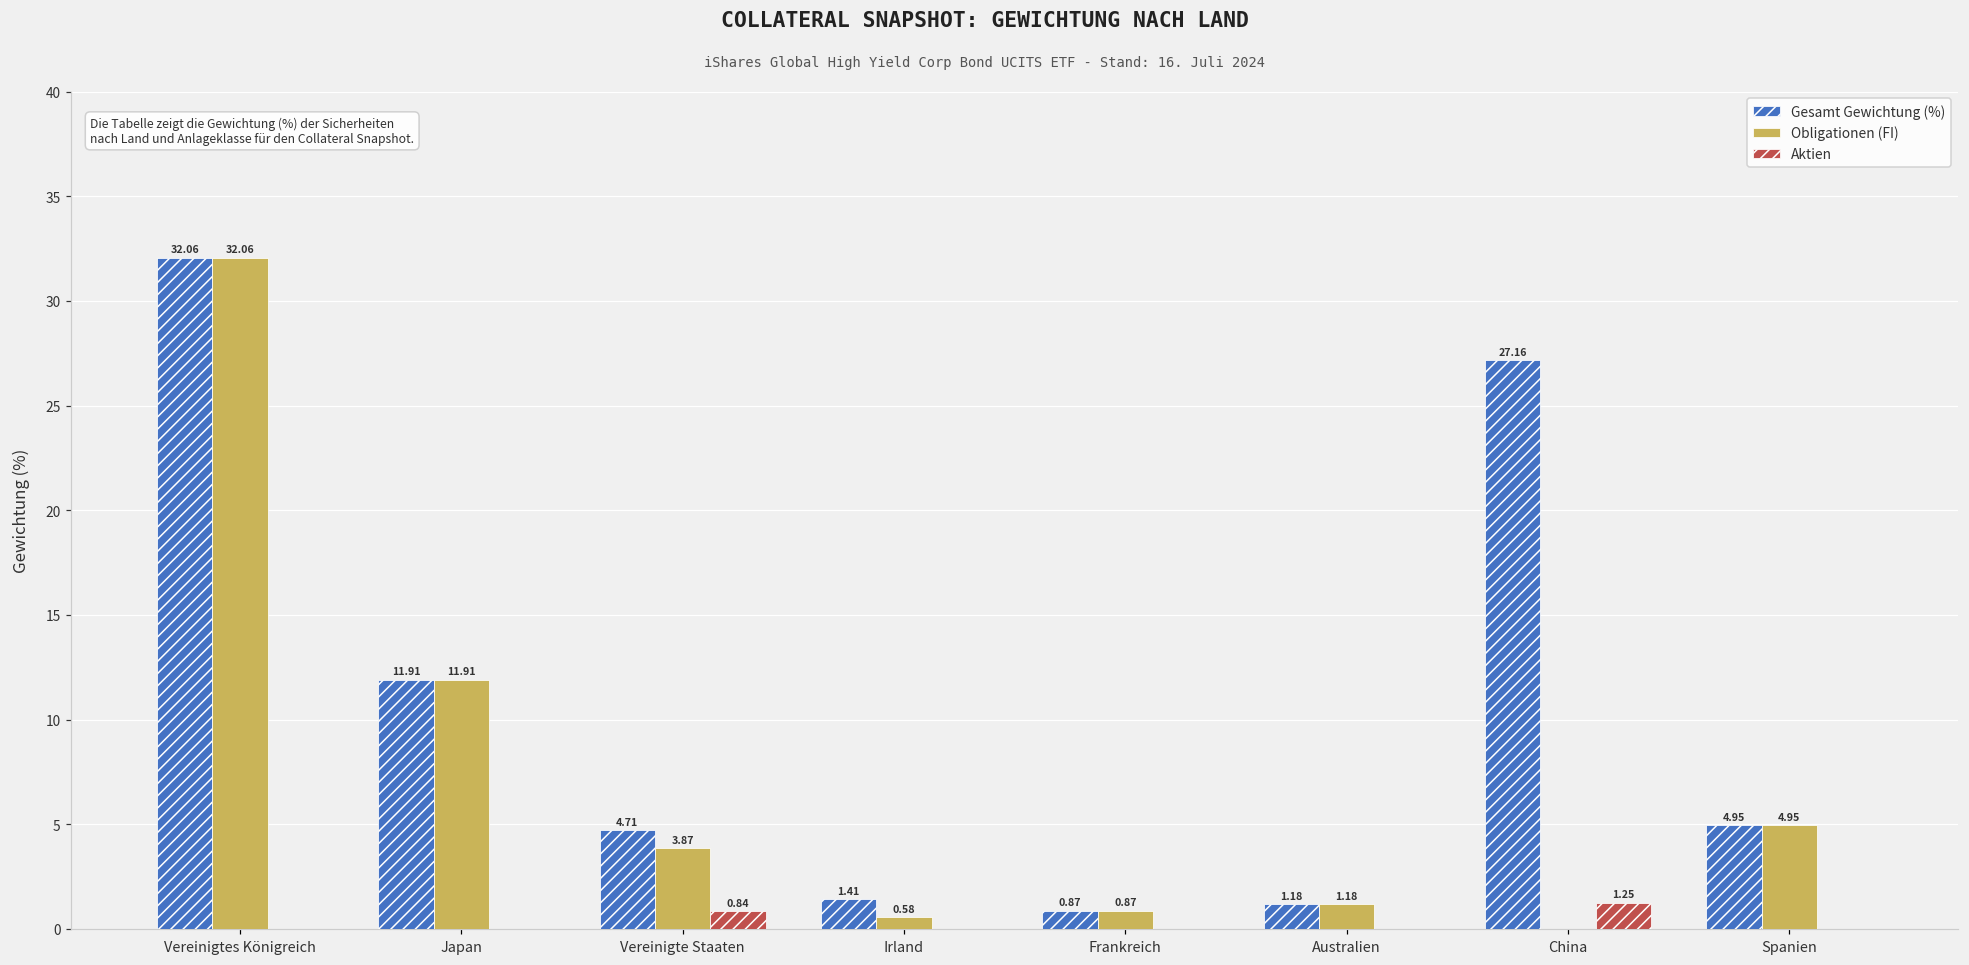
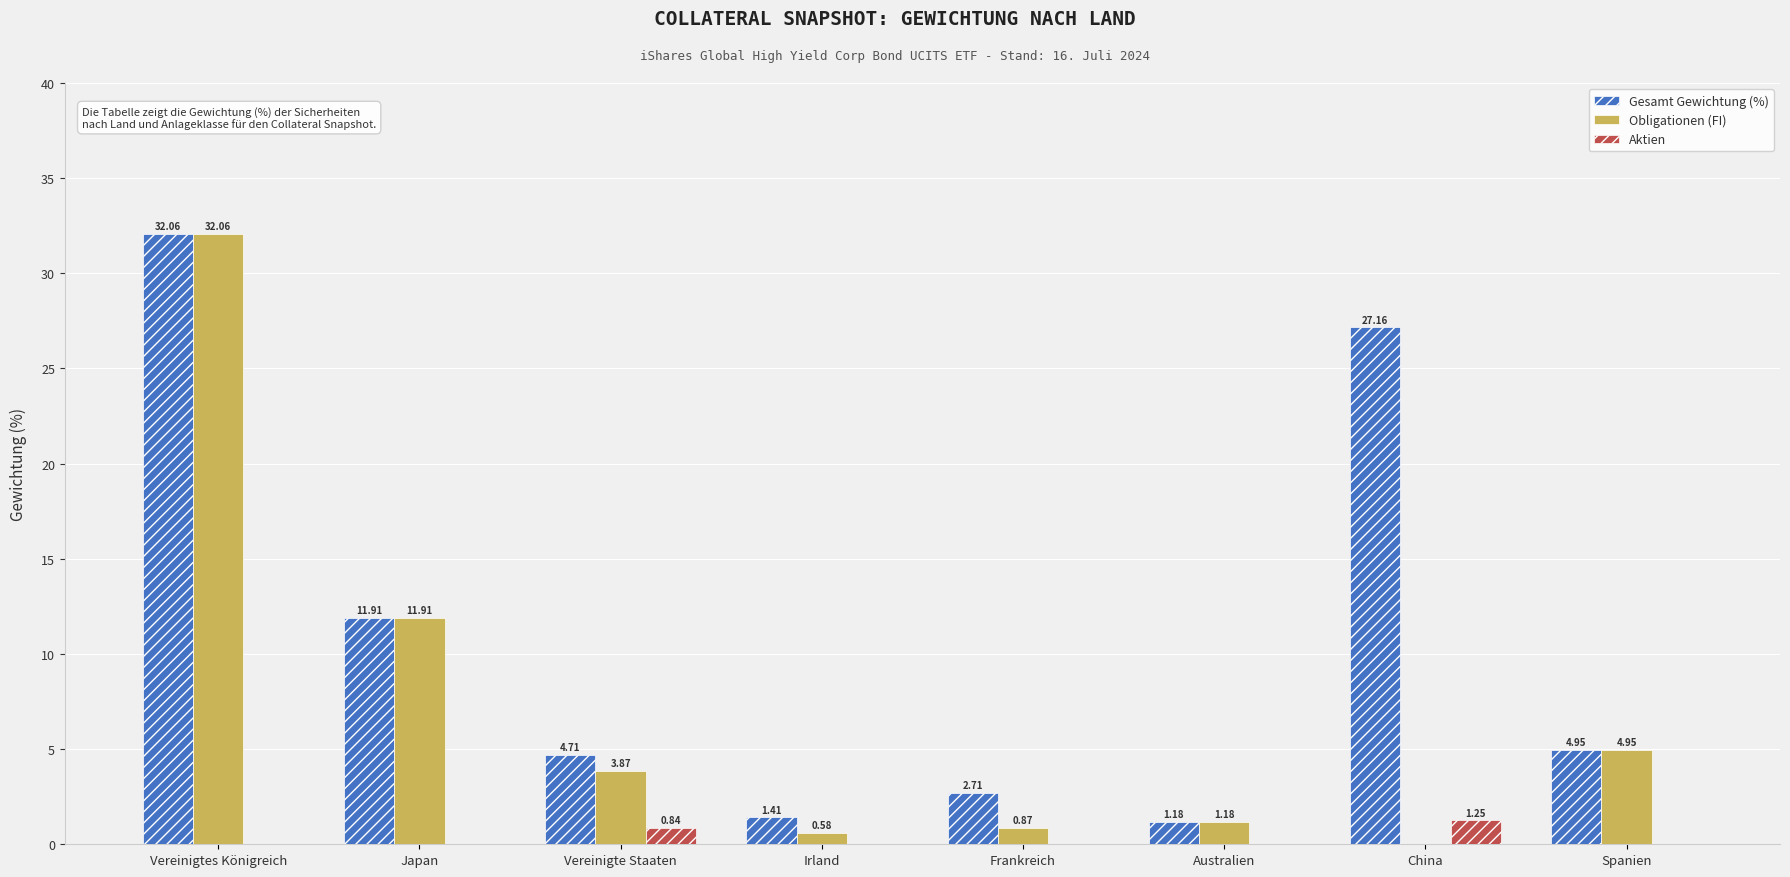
  {
    "Gesamt Gewichtung (%)": {
      "Vereinigtes Königreich": 32.06,
      "Japan": 11.91,
      "Vereinigte Staaten": 4.71,
      "Irland": 1.41,
-     "Frankreich": 0.87,
+     "Frankreich": 2.71,
      "Australien": 1.18,
      "China": 27.16,
      "Spanien": 4.95
    },
    "Obligationen (FI)": {
      "Vereinigtes Königreich": 32.06,
      "Japan": 11.91,
      "Vereinigte Staaten": 3.87,
      "Irland": 0.58,
      "Frankreich": 0.87,
      "Australien": 1.18,
      "Spanien": 4.95
    },
    "Aktien": {
      "Vereinigte Staaten": 0.84,
      "China": 1.25
    }
  }
